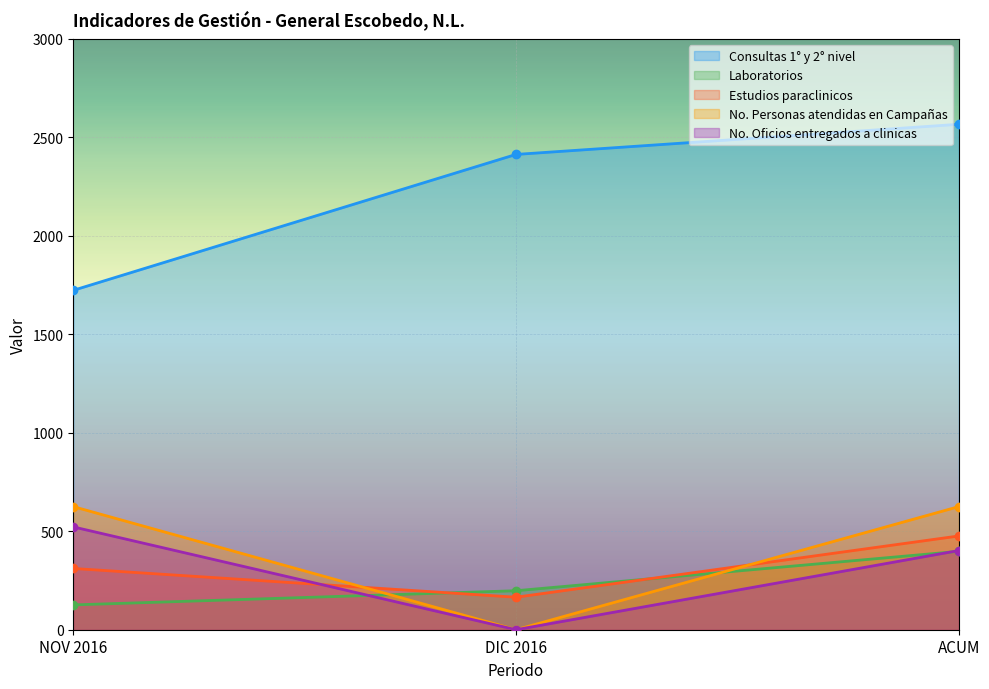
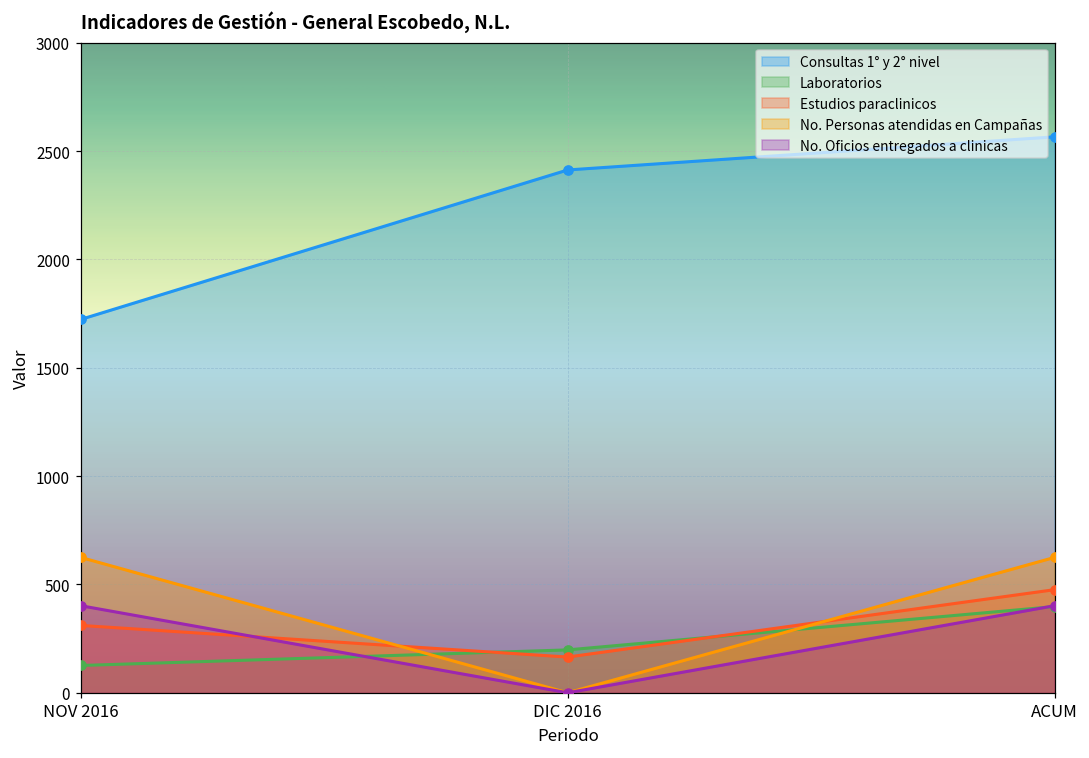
  {
    "Consultas 1° y 2° nivel": {
      "NOV 2016": 1720,
      "DIC 2016": 2410,
      "ACUM": 2570
    },
    "Laboratorios": {
      "NOV 2016": 130,
      "DIC 2016": 200
    },
    "No. Oficios entregados a clinicas": {
-     "NOV 2016": 520
+     "NOV 2016": 400
    }
  }
